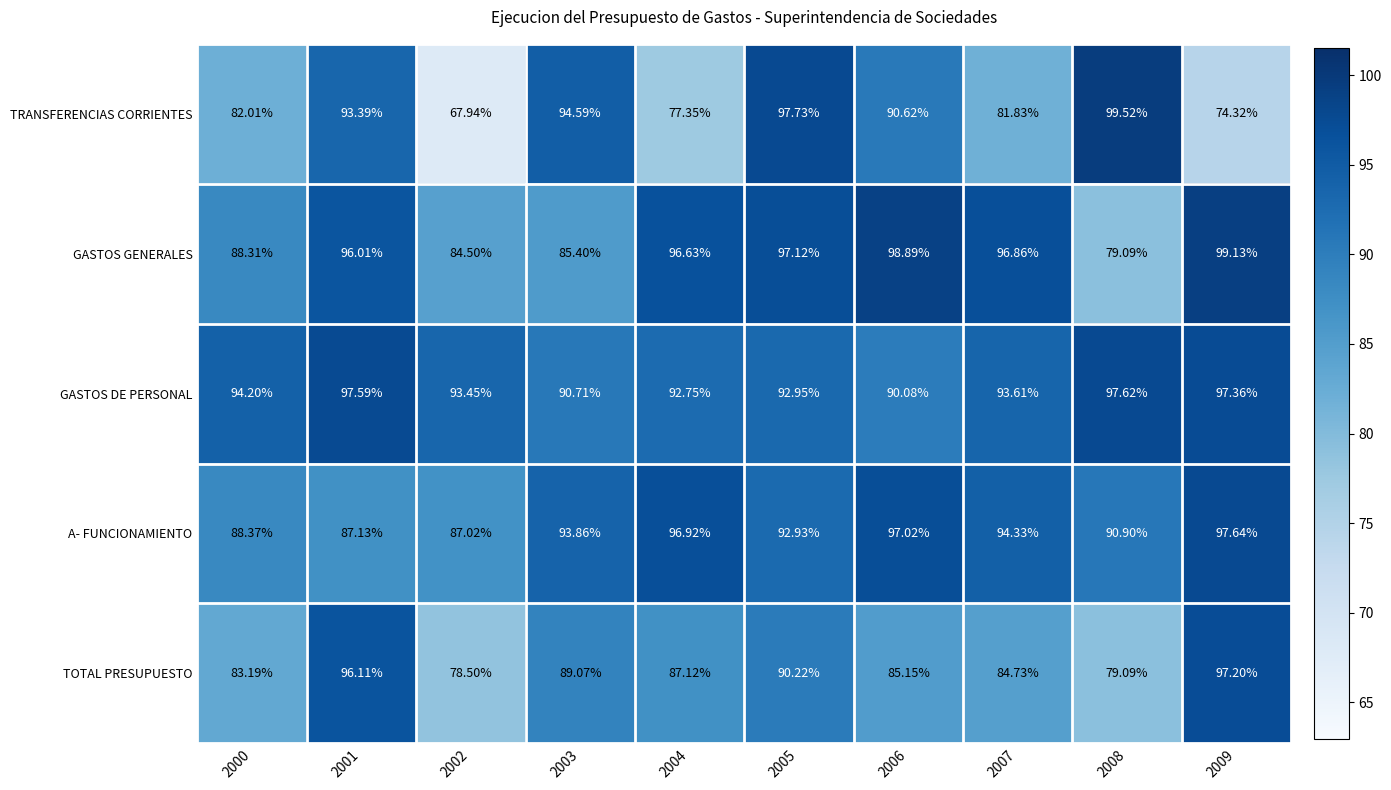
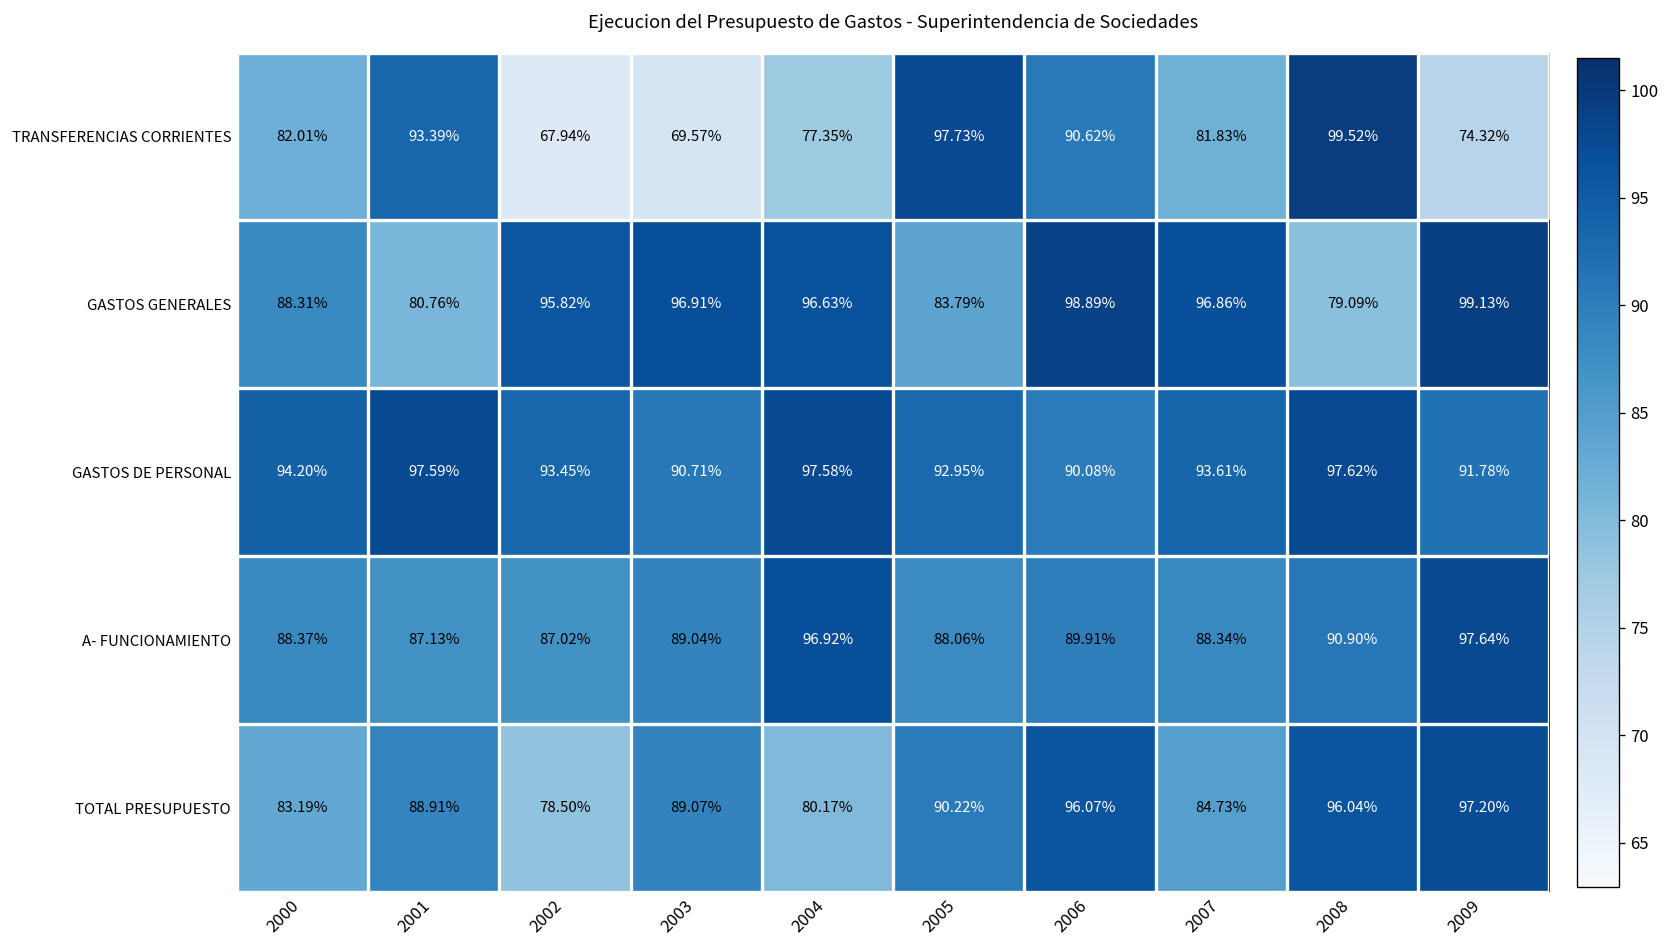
  {
    "TRANSFERENCIAS CORRIENTES": {
      "2000": "82.01%",
      "2001": "93.39%",
      "2002": "67.94%",
-     "2003": "94.59%",
+     "2003": "69.57%",
      "2004": "77.35%",
      "2005": "97.73%",
      "2006": "90.62%",
      "2007": "81.83%",
      "2008": "99.52%",
      "2009": "74.32%"
    },
    "GASTOS GENERALES": {
      "2000": "88.31%",
-     "2001": "96.01%",
-     "2002": "84.50%",
-     "2003": "85.40%",
+     "2001": "80.76%",
+     "2002": "95.82%",
+     "2003": "96.91%",
      "2004": "96.63%",
-     "2005": "97.12%",
+     "2005": "83.79%",
      "2006": "98.89%",
      "2007": "96.86%",
      "2008": "79.09%",
      "2009": "99.13%"
    },
    "GASTOS DE PERSONAL": {
      "2000": "94.20%",
      "2001": "97.59%",
      "2002": "93.45%",
      "2003": "90.71%",
-     "2004": "92.75%",
+     "2004": "97.58%",
      "2005": "92.95%",
      "2006": "90.08%",
      "2007": "93.61%",
      "2008": "97.62%",
-     "2009": "97.36%"
+     "2009": "91.78%"
    },
    "A- FUNCIONAMIENTO": {
      "2000": "88.37%",
      "2001": "87.13%",
      "2002": "87.02%",
-     "2003": "93.86%",
+     "2003": "89.04%",
      "2004": "96.92%",
-     "2005": "92.93%",
-     "2006": "97.02%",
-     "2007": "94.33%",
+     "2005": "88.06%",
+     "2006": "89.91%",
+     "2007": "88.34%",
      "2008": "90.90%",
      "2009": "97.64%"
    },
    "TOTAL PRESUPUESTO": {
      "2000": "83.19%",
-     "2001": "96.11%",
+     "2001": "88.91%",
      "2002": "78.50%",
      "2003": "89.07%",
-     "2004": "87.12%",
+     "2004": "80.17%",
      "2005": "90.22%",
-     "2006": "85.15%",
+     "2006": "96.07%",
      "2007": "84.73%",
-     "2008": "79.09%",
+     "2008": "96.04%",
      "2009": "97.20%"
    }
  }
